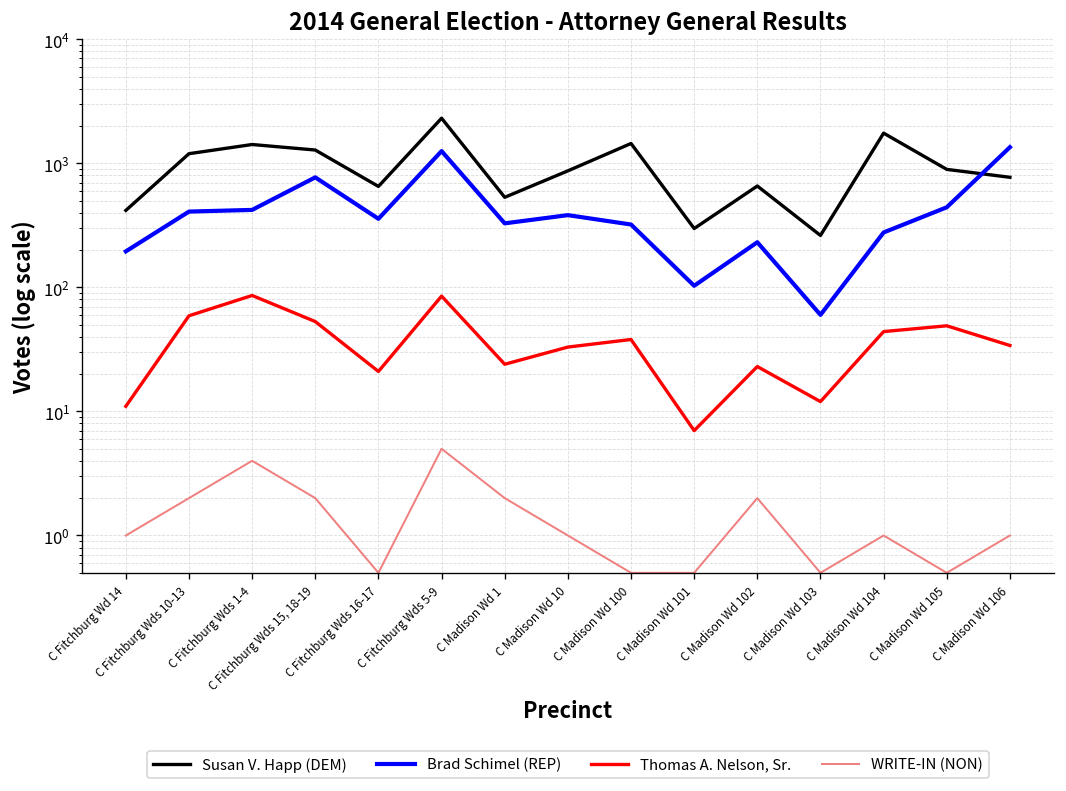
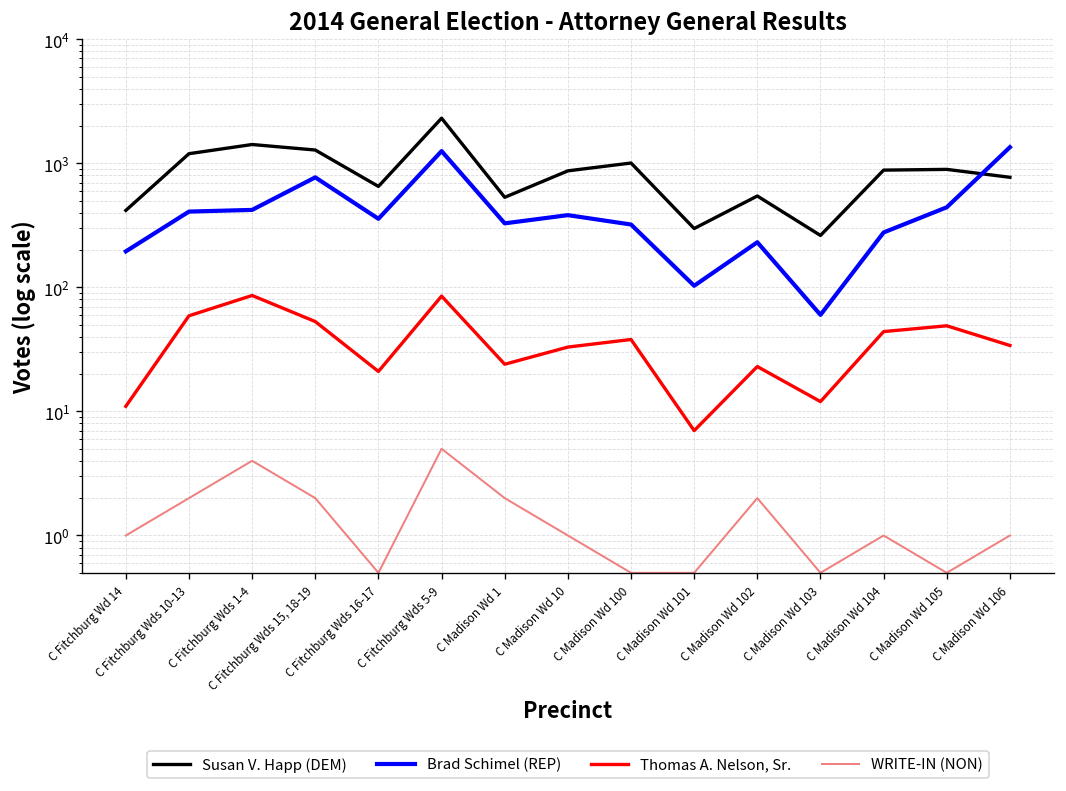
  {
    "Susan V. Happ (DEM)": {
      "C Fitchburg Wd 14": 420,
      "C Fitchburg Wds 10-13": 1200,
      "C Fitchburg Wds 1-4": 1400,
      "C Fitchburg Wds 15, 18-19": 1300,
      "C Fitchburg Wds 16-17": 700,
      "C Fitchburg Wds 5-9": 2300,
      "C Madison Wd 1": 500,
      "C Madison Wd 10": 900,
-     "C Madison Wd 100": 1400,
+     "C Madison Wd 100": 1000,
      "C Madison Wd 101": 300,
-     "C Madison Wd 102": 700,
+     "C Madison Wd 102": 500,
      "C Madison Wd 103": 260,
-     "C Madison Wd 104": 1800,
+     "C Madison Wd 104": 900,
      "C Madison Wd 105": 900,
      "C Madison Wd 106": 800
    },
    "Brad Schimel (REP)": {
      "C Fitchburg Wd 14": 200,
      "C Fitchburg Wds 10-13": 410,
      "C Fitchburg Wds 1-4": 420,
      "C Fitchburg Wds 15, 18-19": 800,
      "C Fitchburg Wds 16-17": 360,
      "C Fitchburg Wds 5-9": 1300,
      "C Madison Wd 1": 330,
      "C Madison Wd 10": 380,
      "C Madison Wd 100": 320,
      "C Madison Wd 101": 100,
      "C Madison Wd 102": 230,
      "C Madison Wd 103": 60,
      "C Madison Wd 104": 280,
      "C Madison Wd 105": 440,
      "C Madison Wd 106": 1300
    },
    "Thomas A. Nelson, Sr.": {
      "C Fitchburg Wd 14": 11,
      "C Fitchburg Wds 10-13": 60,
      "C Fitchburg Wds 1-4": 90,
      "C Fitchburg Wds 15, 18-19": 50,
      "C Fitchburg Wds 16-17": 21,
      "C Fitchburg Wds 5-9": 90,
      "C Madison Wd 1": 24,
      "C Madison Wd 10": 33,
      "C Madison Wd 100": 38,
      "C Madison Wd 101": 7,
      "C Madison Wd 102": 23,
      "C Madison Wd 103": 12,
      "C Madison Wd 104": 44,
      "C Madison Wd 105": 50,
      "C Madison Wd 106": 34
    },
    "WRITE-IN (NON)": {
      "C Fitchburg Wd 14": 1,
      "C Fitchburg Wds 10-13": 2,
      "C Fitchburg Wds 1-4": 4,
      "C Fitchburg Wds 15, 18-19": 2,
      "C Fitchburg Wds 16-17": 0.5,
      "C Fitchburg Wds 5-9": 5,
      "C Madison Wd 1": 2,
      "C Madison Wd 10": 1,
      "C Madison Wd 100": 0.5,
      "C Madison Wd 101": 0.5,
      "C Madison Wd 102": 2,
      "C Madison Wd 103": 0.5,
      "C Madison Wd 104": 1,
      "C Madison Wd 105": 0.5,
      "C Madison Wd 106": 1
    }
  }
